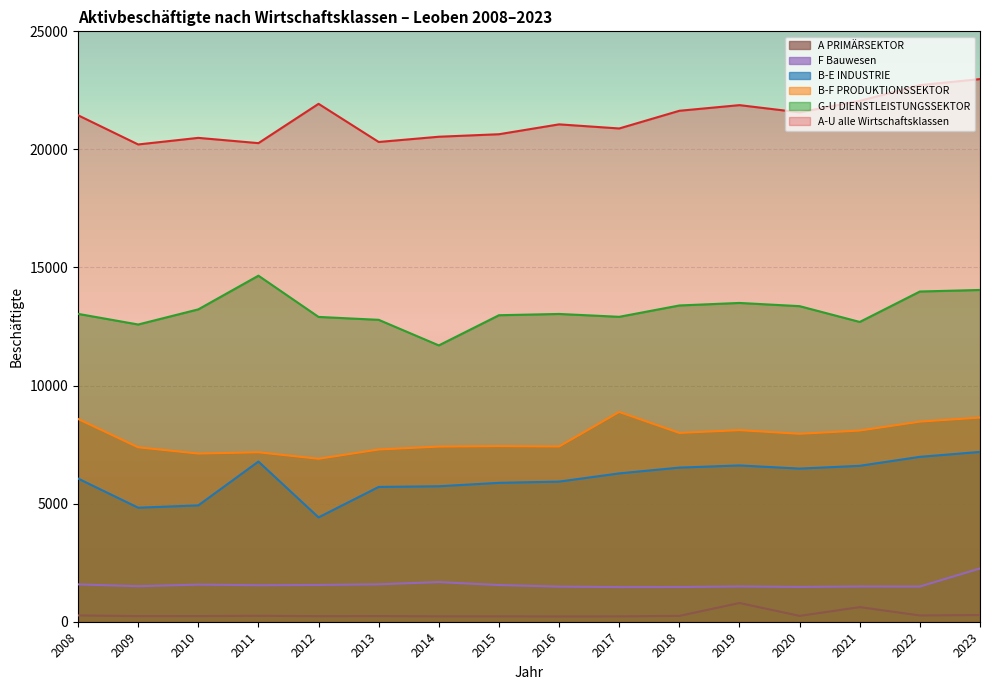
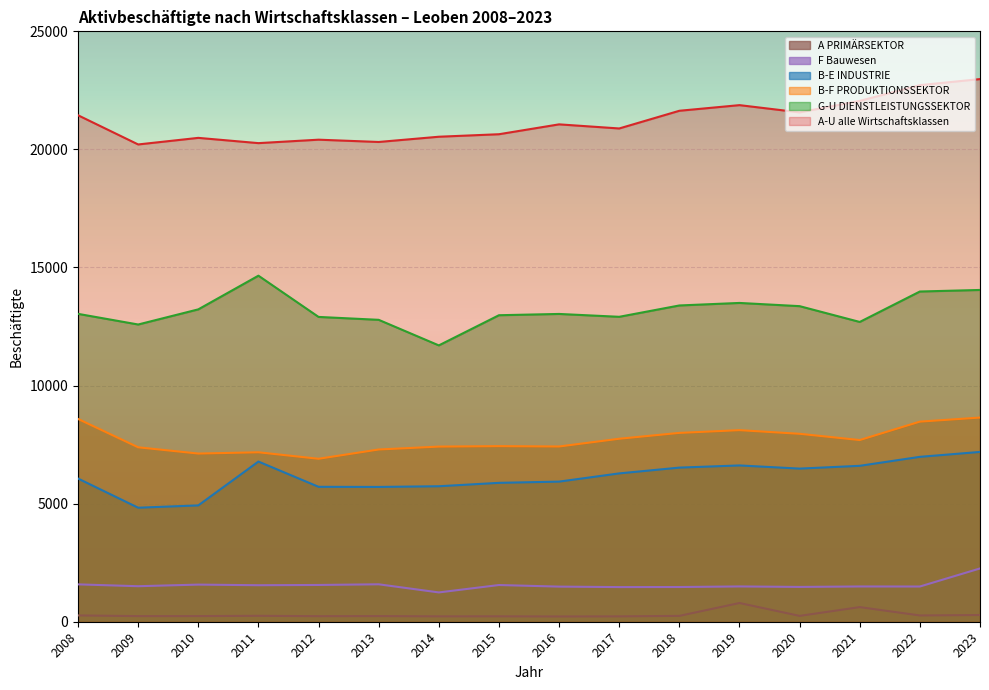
  {
    "A PRIMÄRSEKTOR": {
      "2008": 300,
      "2009": 200,
      "2010": 200,
      "2011": 300,
      "2012": 200,
      "2013": 200,
      "2014": 200,
      "2015": 200,
      "2016": 200,
      "2017": 200,
      "2018": 200,
      "2019": 800,
      "2020": 200,
      "2021": 600,
      "2022": 300,
      "2023": 300
    },
    "F Bauwesen": {
      "2008": 1600,
      "2009": 1500,
      "2010": 1600,
      "2011": 1500,
      "2012": 1600,
      "2013": 1600,
-     "2014": 1700,
+     "2014": 1200,
      "2015": 1600,
      "2016": 1500,
      "2017": 1500,
      "2018": 1500,
      "2019": 1500,
      "2020": 1500,
      "2021": 1500,
      "2022": 1500,
      "2023": 2300
    },
    "B-E INDUSTRIE": {
      "2008": 6100,
      "2009": 4800,
      "2010": 4900,
      "2011": 6800,
-     "2012": 4400,
+     "2012": 5700,
      "2013": 5700,
      "2014": 5700,
      "2015": 5900,
      "2016": 5900,
      "2017": 6300,
      "2018": 6500,
      "2019": 6600,
      "2020": 6500,
      "2021": 6600,
      "2022": 7000,
      "2023": 7200
    },
    "B-F PRODUKTIONSSEKTOR": {
      "2008": 8600,
      "2009": 7400,
      "2010": 7100,
      "2011": 7200,
      "2012": 6900,
      "2013": 7300,
      "2014": 7400,
      "2015": 7400,
      "2016": 7400,
-     "2017": 8900,
+     "2017": 7700,
      "2018": 8000,
      "2019": 8100,
      "2020": 8000,
-     "2021": 8100,
+     "2021": 7700,
      "2022": 8500,
      "2023": 8600
    },
    "G-U DIENSTLEISTUNGSSEKTOR": {
      "2008": 13000,
      "2009": 12600,
      "2010": 13200,
      "2011": 14700,
      "2012": 12900,
      "2013": 12800,
      "2014": 11700,
      "2015": 13000,
      "2016": 13000,
      "2017": 12900,
      "2018": 13400,
      "2019": 13500,
      "2020": 13400,
      "2021": 12700,
      "2022": 14000,
      "2023": 14000
    },
    "A-U alle Wirtschaftsklassen": {
      "2008": 21400,
      "2009": 20200,
      "2010": 20500,
      "2011": 20300,
-     "2012": 21900,
+     "2012": 20400,
      "2013": 20300,
      "2014": 20500,
      "2015": 20600,
      "2016": 21100,
      "2017": 20900,
      "2018": 21600,
      "2019": 21900,
      "2023": 23000
    }
  }
